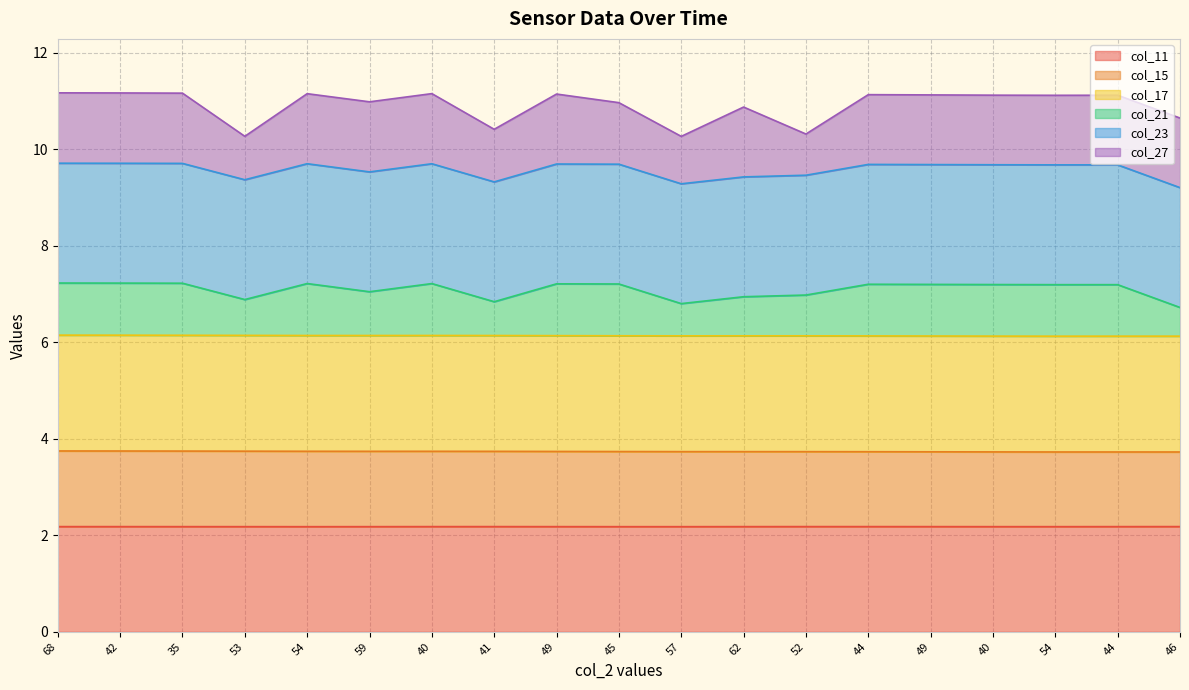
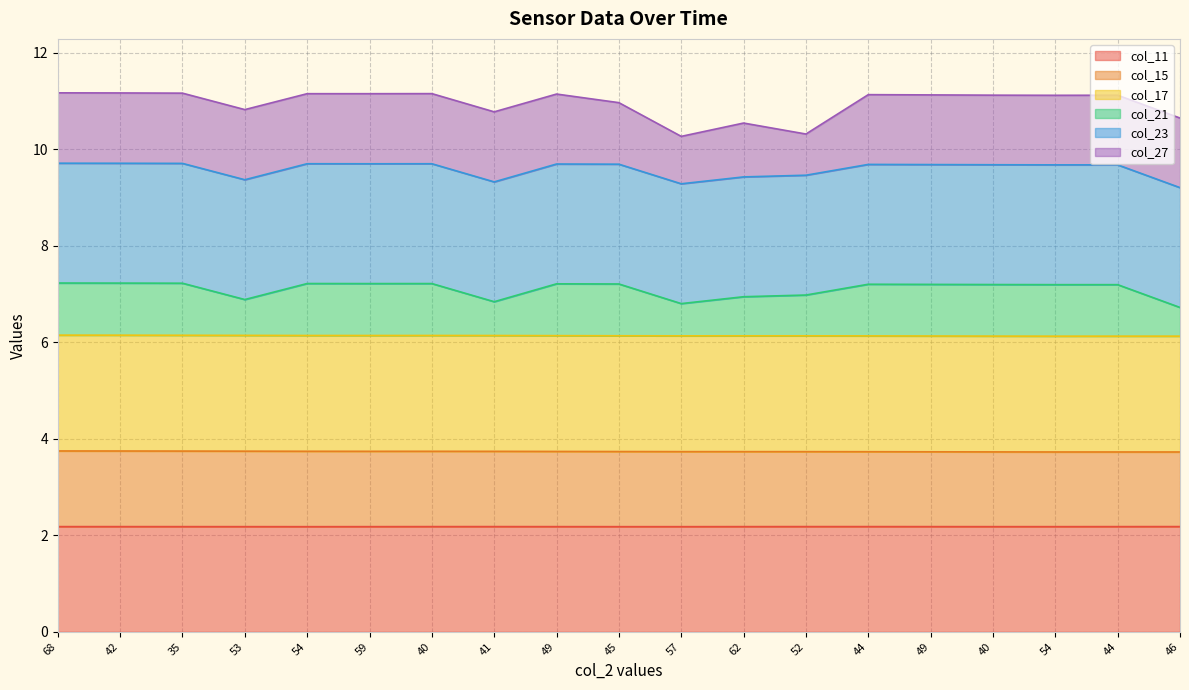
  {
    "col_21": {
      "68": 1.1,
      "42": 1.1,
      "35": 1.1,
      "53": 0.7,
-     "59": 0.9,
+     "59": 1.1,
      "41": 0.7,
      "45": 1.1,
      "57": 0.7,
      "62": 0.8,
      "52": 0.8,
      "46": 0.6
    },
    "col_23": {
      "68": 2.5,
      "42": 2.5,
      "35": 2.5,
      "53": 2.5,
      "59": 2.5,
      "41": 2.5,
      "45": 2.5,
      "57": 2.5,
      "62": 2.5,
      "52": 2.5,
      "46": 2.5
    },
    "col_27": {
      "68": 1.5,
      "42": 1.5,
      "35": 1.5,
-     "53": 0.9,
+     "53": 1.5,
      "59": 1.5,
-     "41": 1.1,
+     "41": 1.5,
      "45": 1.3,
      "57": 1.0,
-     "62": 1.4,
+     "62": 1.1,
      "52": 0.9,
      "46": 1.4
    }
  }
